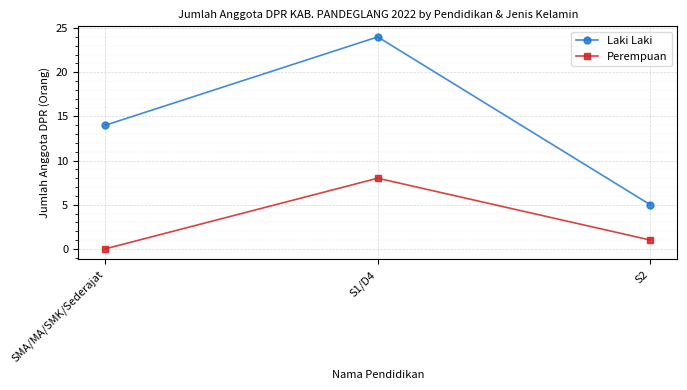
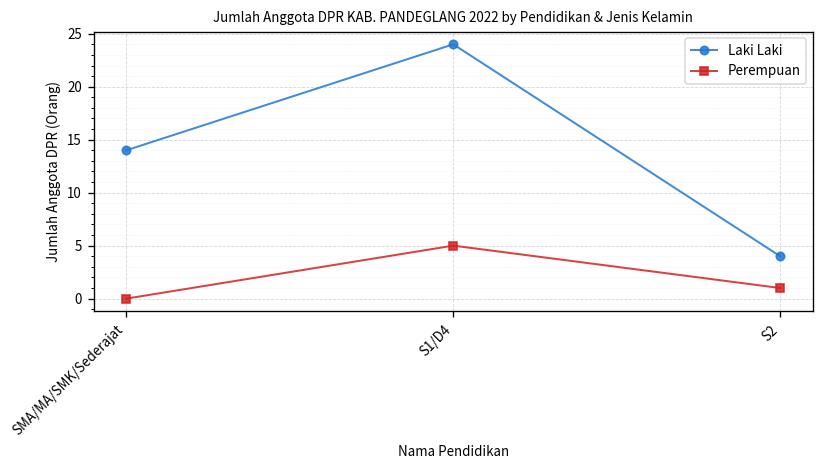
  {
    "Laki Laki": {
      "SMA/MA/SMK/Sederajat": 14,
      "S1/D4": 24,
-     "S2": 5
+     "S2": 4
    },
    "Perempuan": {
      "SMA/MA/SMK/Sederajat": 0,
-     "S1/D4": 8,
+     "S1/D4": 5,
      "S2": 1
    }
  }
